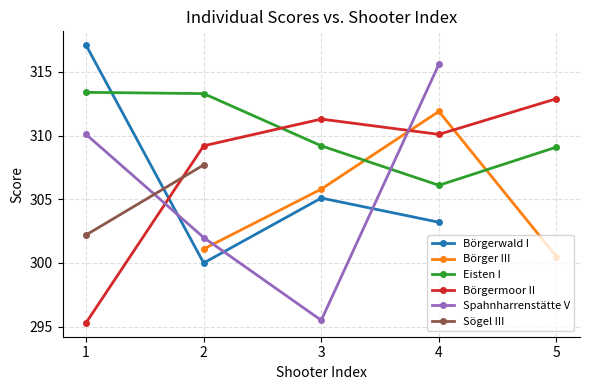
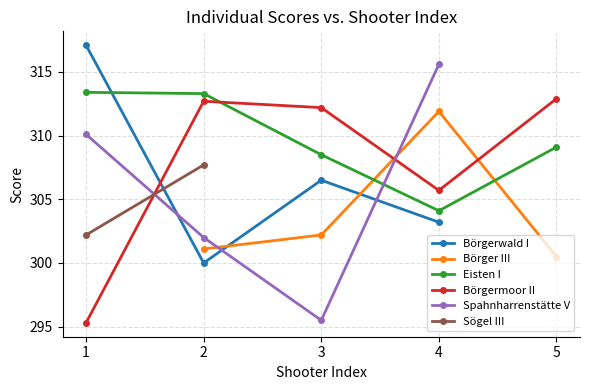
  {
    "Börgerwald I": {
      "1": 317.1,
      "2": 300.0,
-     "3": 305.1,
+     "3": 306.5,
      "4": 303.2
    },
    "Börger III": {
      "2": 301.1,
-     "3": 305.8,
+     "3": 302.2,
      "4": 311.9
    },
    "Eisten I": {
      "1": 313.4,
      "2": 313.3,
-     "3": 309.2,
-     "4": 306.1,
+     "3": 308.5,
+     "4": 304.1,
      "5": 309.1
    },
    "Börgermoor II": {
      "1": 295.3,
-     "2": 309.2,
-     "3": 311.3,
-     "4": 310.1,
+     "2": 312.7,
+     "3": 312.2,
+     "4": 305.7,
      "5": 312.9
    },
    "Spahnharrenstätte V": {
      "1": 310.1,
      "2": 302.0,
      "3": 295.5,
      "4": 315.6
    },
    "Sögel III": {
      "1": 302.2,
      "2": 307.7
    }
  }
